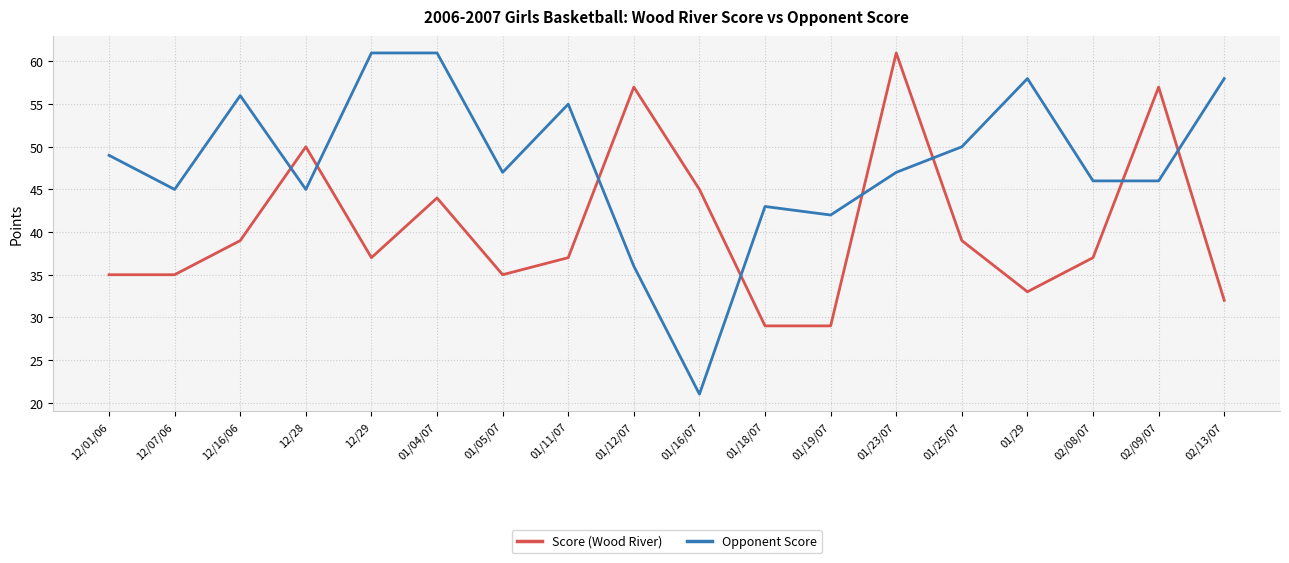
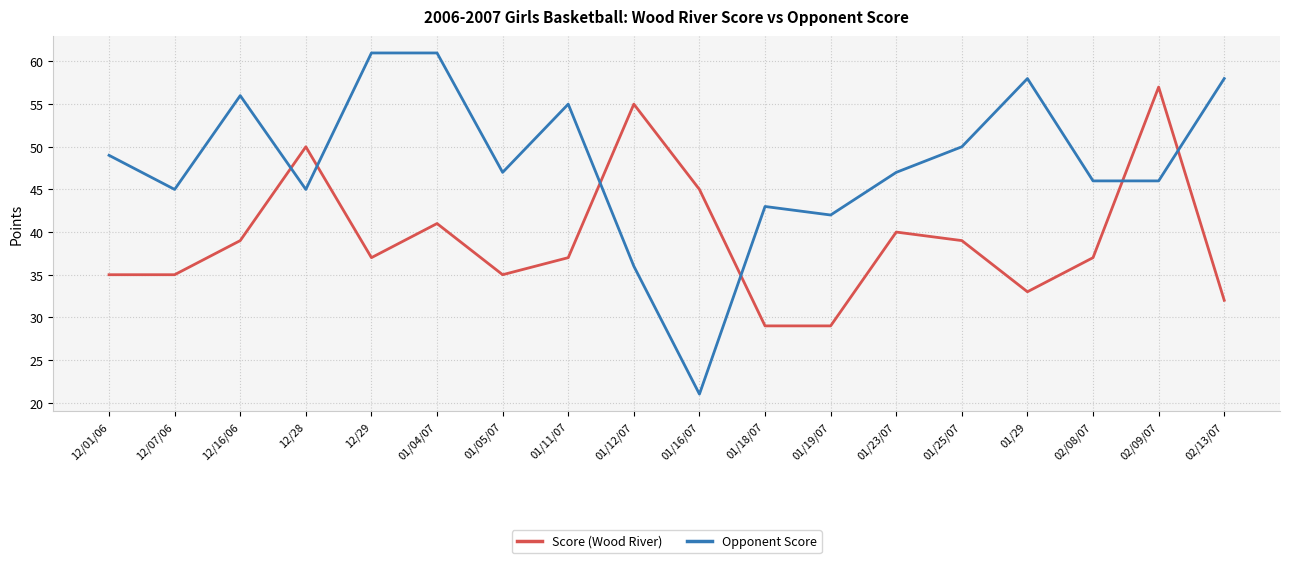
  {
    "Score (Wood River)": {
      "12/01/06": 35,
      "12/07/06": 35,
      "12/16/06": 39,
      "12/28": 50,
      "12/29": 37,
-     "01/04/07": 44,
+     "01/04/07": 41,
      "01/05/07": 35,
      "01/11/07": 37,
-     "01/12/07": 57,
+     "01/12/07": 55,
      "01/16/07": 45,
      "01/18/07": 29,
      "01/19/07": 29,
-     "01/23/07": 61,
+     "01/23/07": 40,
      "01/25/07": 39,
      "01/29": 33,
      "02/08/07": 37,
      "02/09/07": 57,
      "02/13/07": 32
    },
    "Opponent Score": {
      "12/01/06": 49,
      "12/07/06": 45,
      "12/16/06": 56,
      "12/28": 45,
      "12/29": 61,
      "01/04/07": 61,
      "01/05/07": 47,
      "01/11/07": 55,
      "01/12/07": 36,
      "01/16/07": 21,
      "01/18/07": 43,
      "01/19/07": 42,
      "01/23/07": 47,
      "01/25/07": 50,
      "01/29": 58,
      "02/08/07": 46,
      "02/09/07": 46,
      "02/13/07": 58
    }
  }
